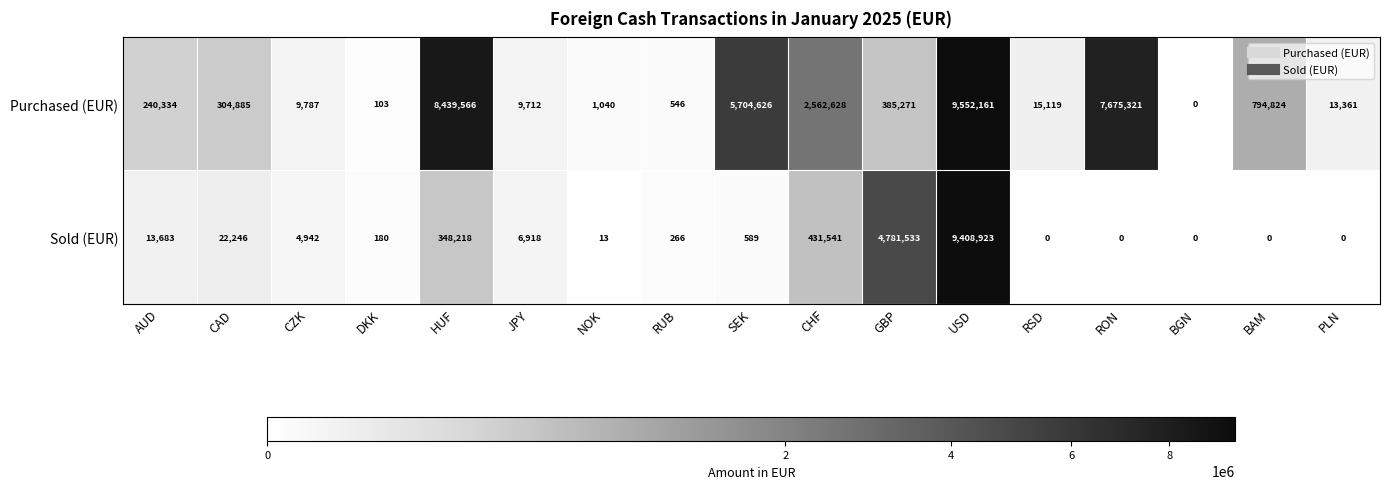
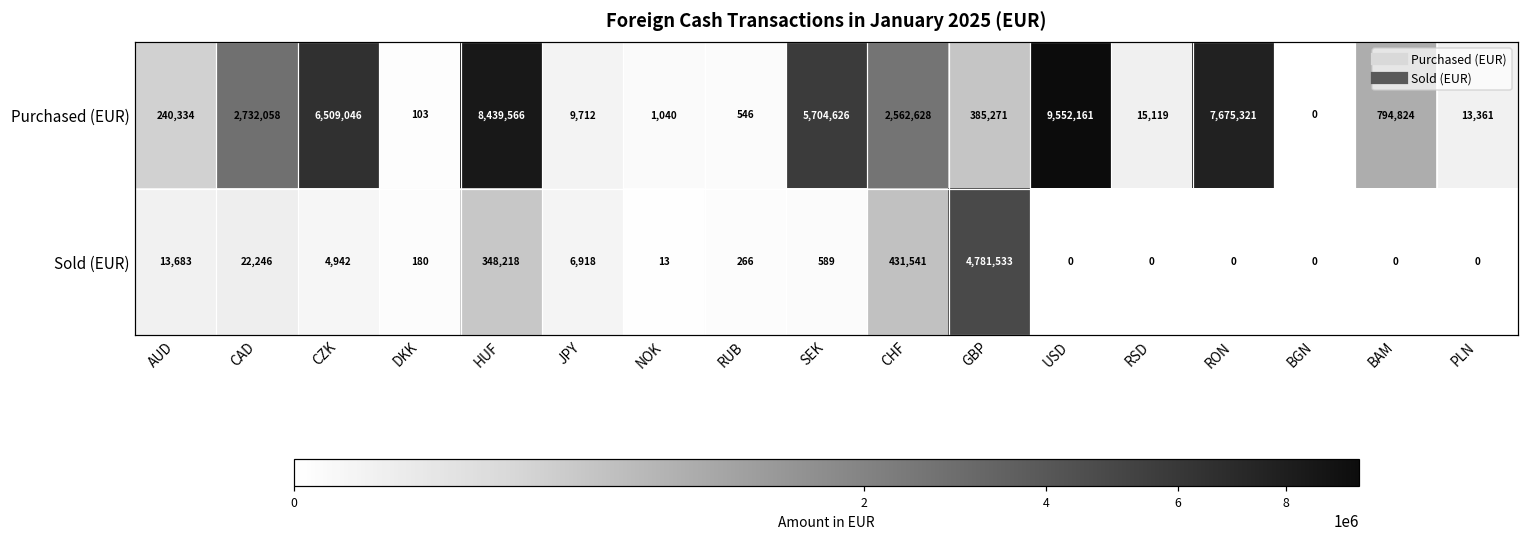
  {
    "Purchased (EUR)": {
      "AUD": "240,334",
-     "CAD": "304,885",
-     "CZK": "9,787",
+     "CAD": "2,732,058",
+     "CZK": "6,509,046",
      "DKK": "103",
      "HUF": "8,439,566",
      "JPY": "9,712",
      "NOK": "1,040",
      "RUB": "546",
      "SEK": "5,704,626",
      "CHF": "2,562,628",
      "GBP": "385,271",
      "USD": "9,552,161",
      "RSD": "15,119",
      "RON": "7,675,321",
      "BGN": "0",
      "BAM": "794,824",
      "PLN": "13,361"
    },
    "Sold (EUR)": {
      "AUD": "13,683",
      "CAD": "22,246",
      "CZK": "4,942",
      "DKK": "180",
      "HUF": "348,218",
      "JPY": "6,918",
      "NOK": "13",
      "RUB": "266",
      "SEK": "589",
      "CHF": "431,541",
      "GBP": "4,781,533",
-     "USD": "9,408,923",
+     "USD": "0",
      "RSD": "0",
      "RON": "0",
      "BGN": "0",
      "BAM": "0",
      "PLN": "0"
    }
  }
